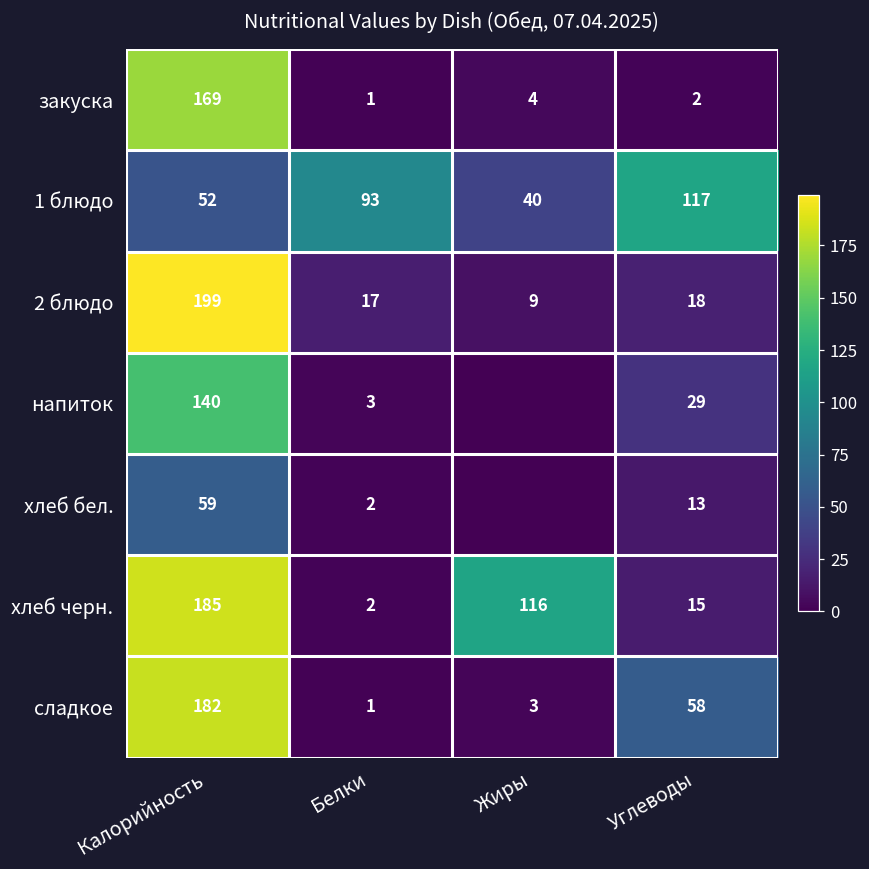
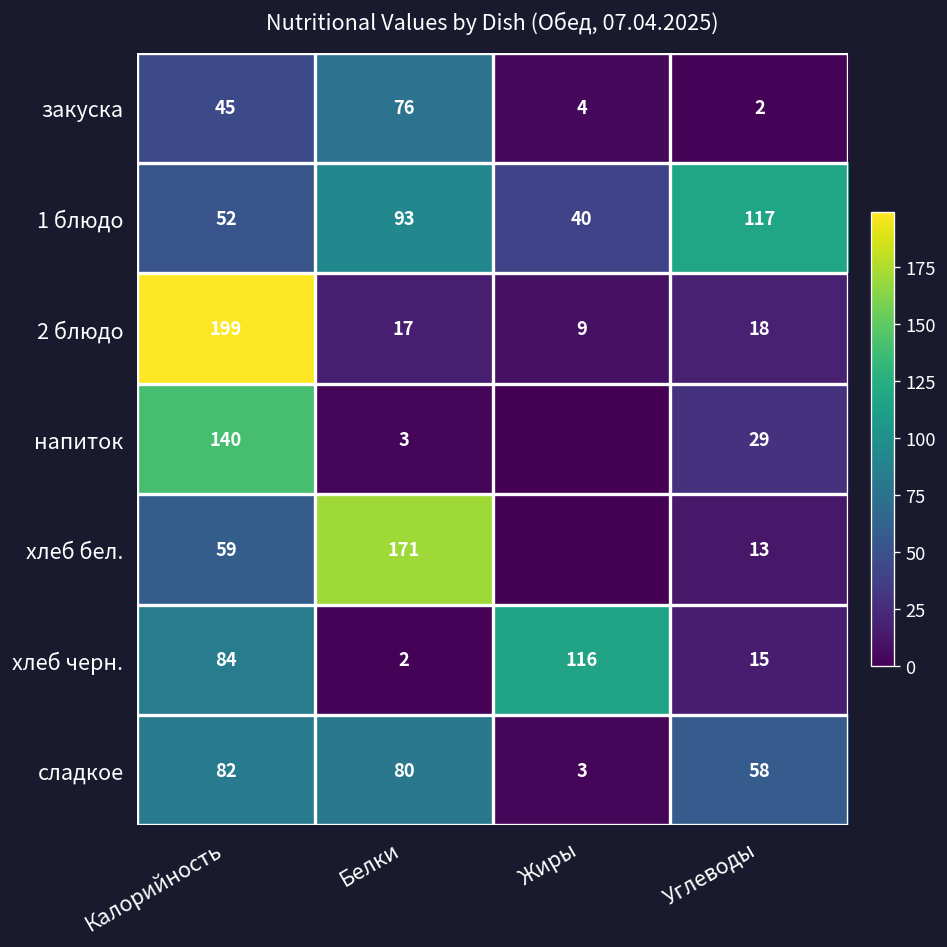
  {
    "закуска": {
-     "Калорийность": 169,
-     "Белки": 1,
+     "Калорийность": 45,
+     "Белки": 76,
      "Жиры": 4,
      "Углеводы": 2
    },
    "1 блюдо": {
      "Калорийность": 52,
      "Белки": 93,
      "Жиры": 40,
      "Углеводы": 117
    },
    "2 блюдо": {
      "Калорийность": 199,
      "Белки": 17,
      "Жиры": 9,
      "Углеводы": 18
    },
    "напиток": {
      "Калорийность": 140,
      "Белки": 3,
      "Углеводы": 29
    },
    "хлеб бел.": {
      "Калорийность": 59,
-     "Белки": 2,
+     "Белки": 171,
      "Углеводы": 13
    },
    "хлеб черн.": {
-     "Калорийность": 185,
+     "Калорийность": 84,
      "Белки": 2,
      "Жиры": 116,
      "Углеводы": 15
    },
    "сладкое": {
-     "Калорийность": 182,
-     "Белки": 1,
+     "Калорийность": 82,
+     "Белки": 80,
      "Жиры": 3,
      "Углеводы": 58
    }
  }
